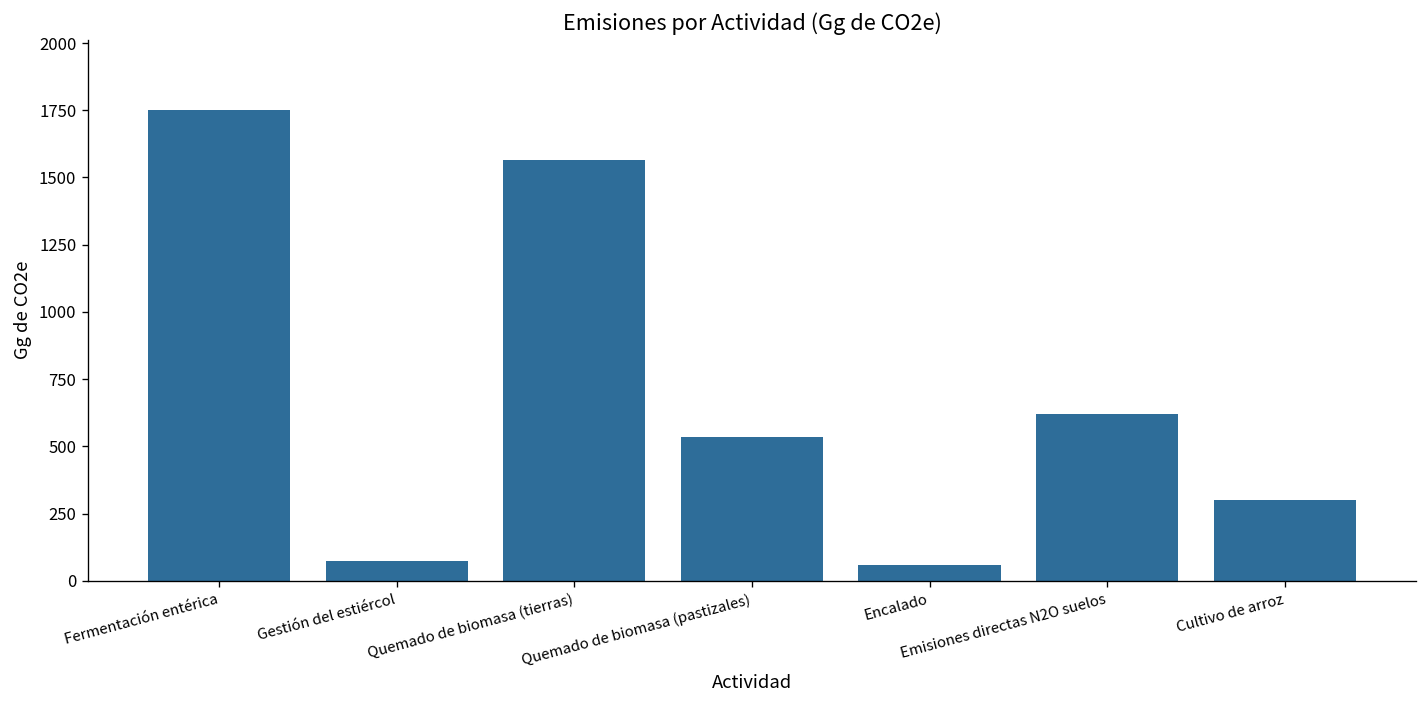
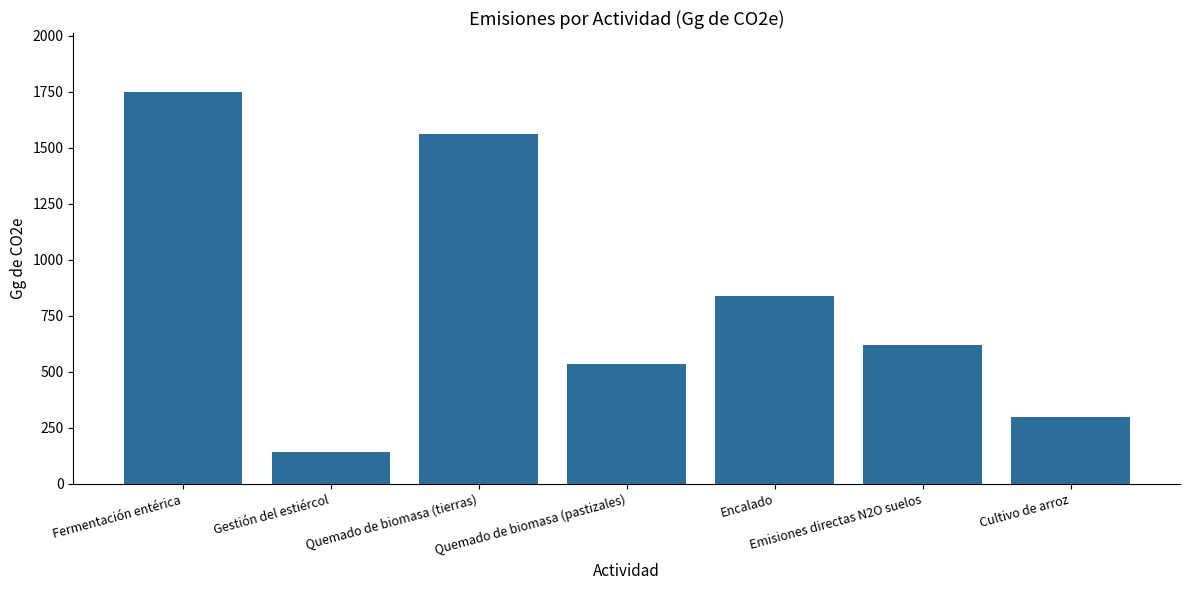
  {
    "Fermentación entérica": 1750,
-   "Gestión del estiércol": 70,
+   "Gestión del estiércol": 140,
    "Quemado de biomasa (tierras)": 1560,
    "Quemado de biomasa (pastizales)": 540,
-   "Encalado": 60,
+   "Encalado": 840,
    "Emisiones directas N2O suelos": 620,
    "Cultivo de arroz": 300
  }
